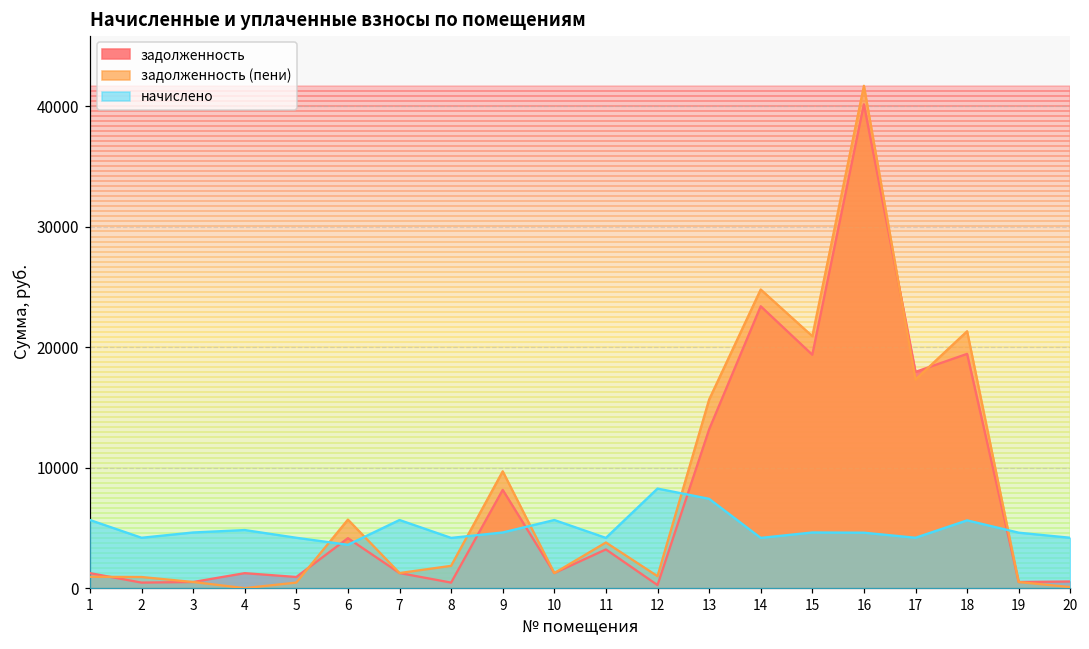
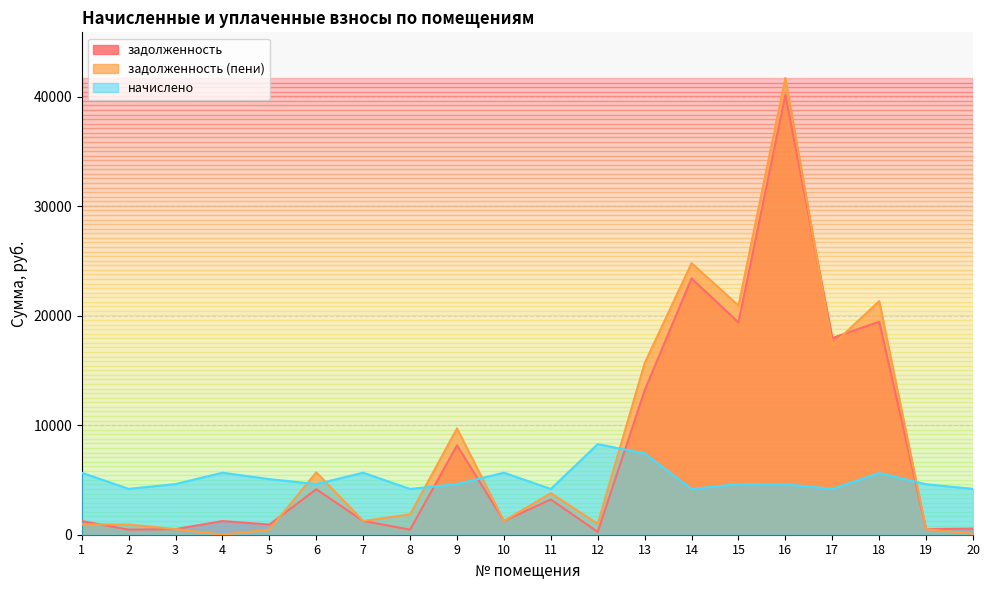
  {
    "задолженность": {
      "1": 1300,
      "2": 500,
      "4": 1200,
      "5": 900,
      "6": 4200,
      "8": 500,
      "9": 8200,
      "11": 3200,
      "12": 300,
      "13": 13200,
      "14": 23400,
      "15": 19400,
      "16": 40200,
      "17": 18000,
      "18": 19500,
      "20": 600
    },
    "задолженность (пени)": {
      "1": 900,
      "2": 900,
      "4": 0,
      "5": 500,
      "6": 5700,
      "8": 1900,
      "9": 9700,
      "11": 3800,
      "12": 1000,
      "13": 15700,
      "14": 24800,
      "15": 20900,
      "16": 41700,
      "17": 17300,
      "18": 21300,
      "20": 100
    },
    "начислено": {
      "1": 5700,
      "2": 4200,
      "3": 4600,
-     "4": 4800,
-     "5": 4200,
-     "6": 3600,
+     "4": 5700,
+     "5": 5100,
+     "6": 4600,
      "7": 5700,
      "8": 4200,
      "9": 4600,
      "10": 5700,
      "11": 4200,
      "12": 8300,
      "13": 7400,
      "14": 4200,
      "15": 4600,
      "16": 4600,
      "17": 4200,
      "18": 5600,
      "19": 4600,
      "20": 4200
    }
  }
